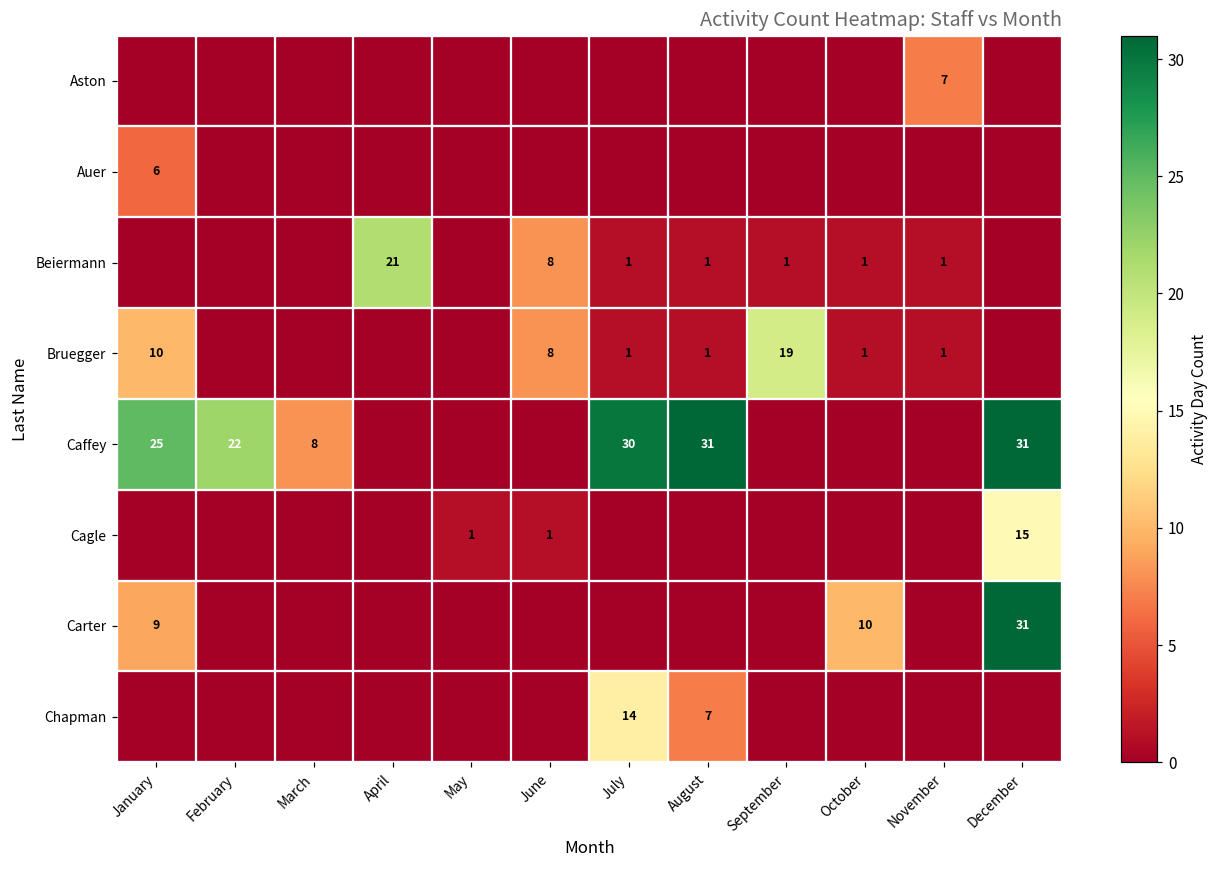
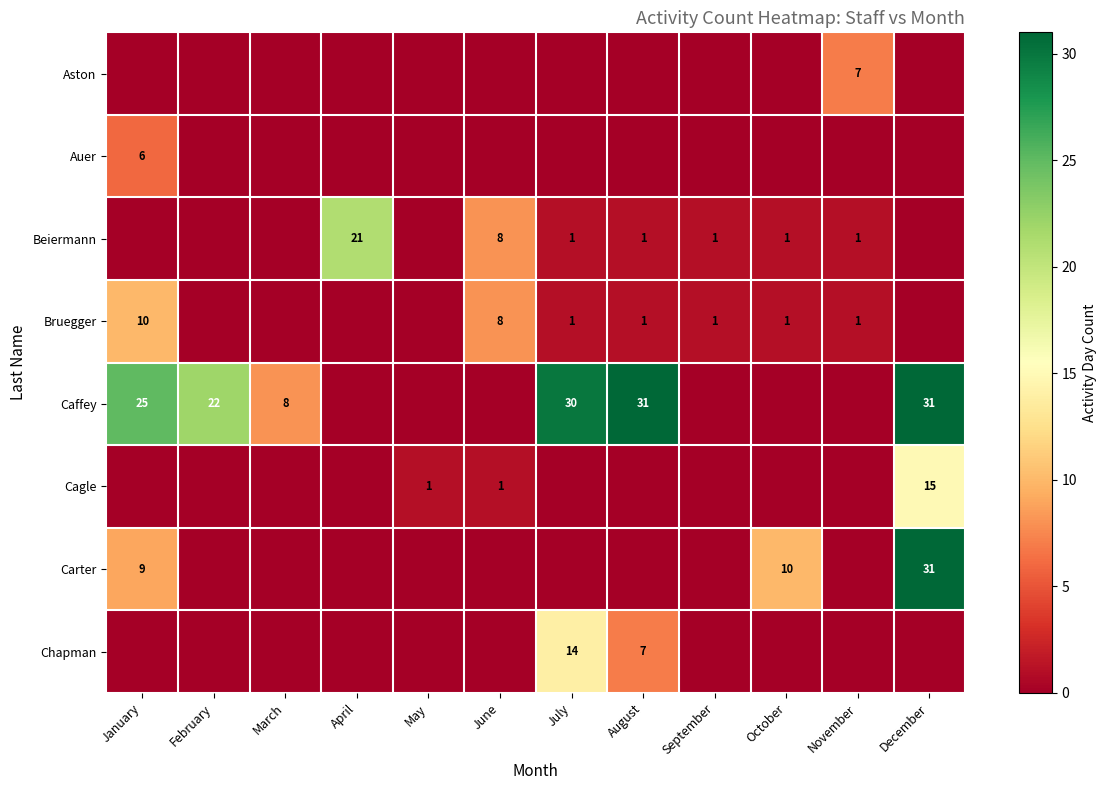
  {
    "Aston": {
      "November": 7
    },
    "Auer": {
      "January": 6
    },
    "Beiermann": {
      "April": 21,
      "June": 8,
      "July": 1,
      "August": 1,
      "September": 1,
      "October": 1,
      "November": 1
    },
    "Bruegger": {
      "January": 10,
      "June": 8,
      "July": 1,
      "August": 1,
-     "September": 19,
+     "September": 1,
      "October": 1,
      "November": 1
    },
    "Caffey": {
      "January": 25,
      "February": 22,
      "March": 8,
      "July": 30,
      "August": 31,
      "December": 31
    },
    "Cagle": {
      "May": 1,
      "June": 1,
      "December": 15
    },
    "Carter": {
      "January": 9,
      "October": 10,
      "December": 31
    },
    "Chapman": {
      "July": 14,
      "August": 7
    }
  }
